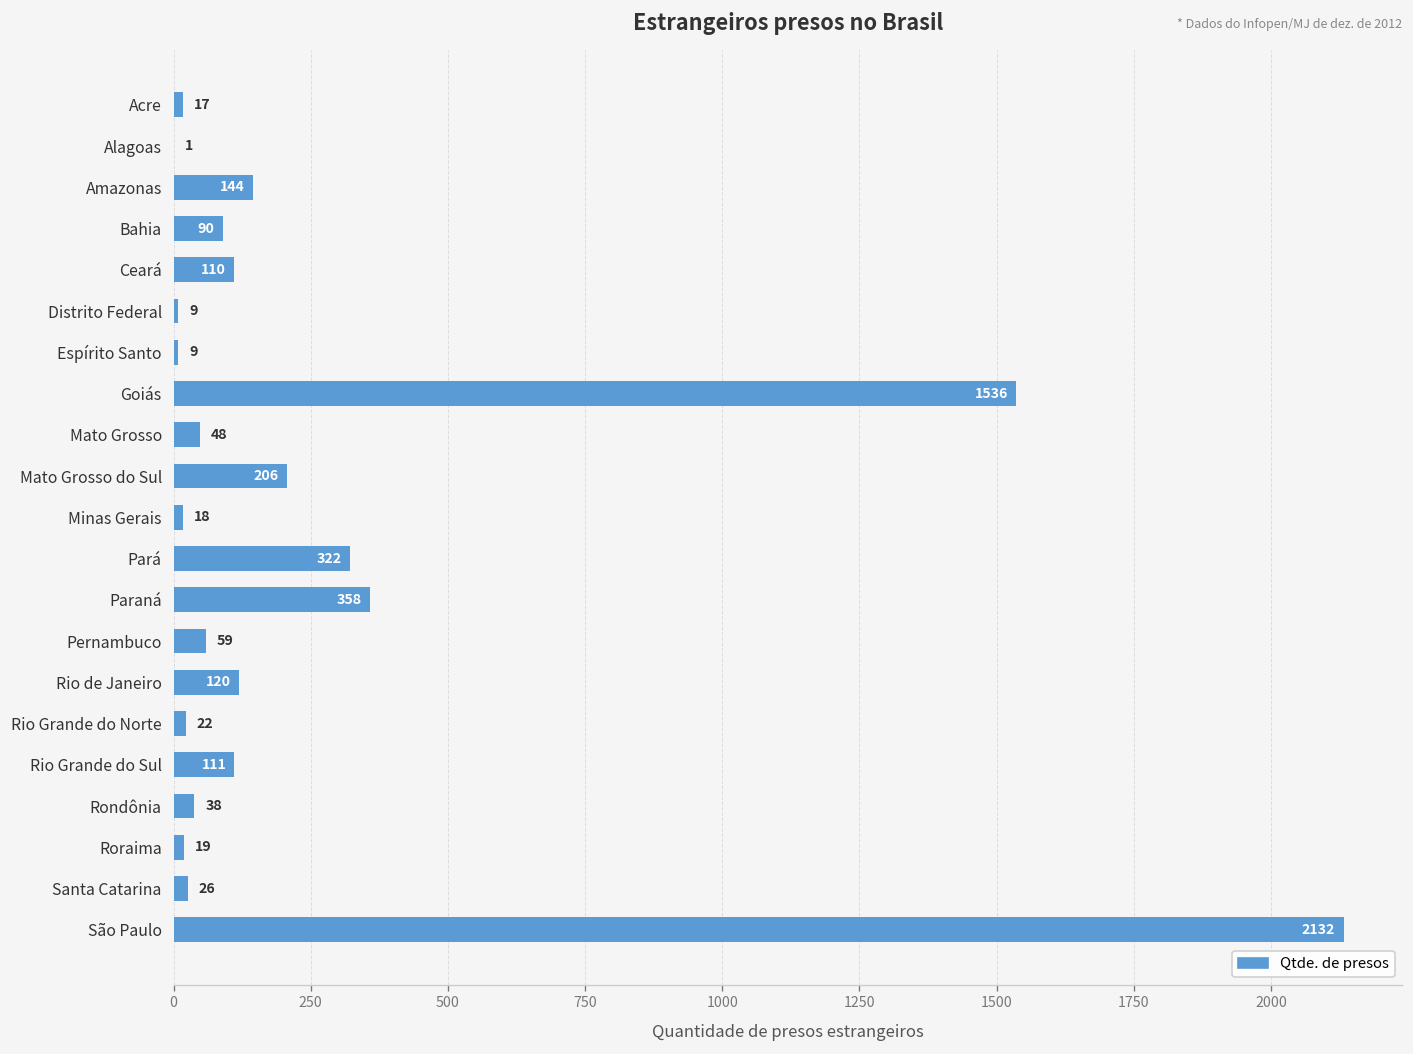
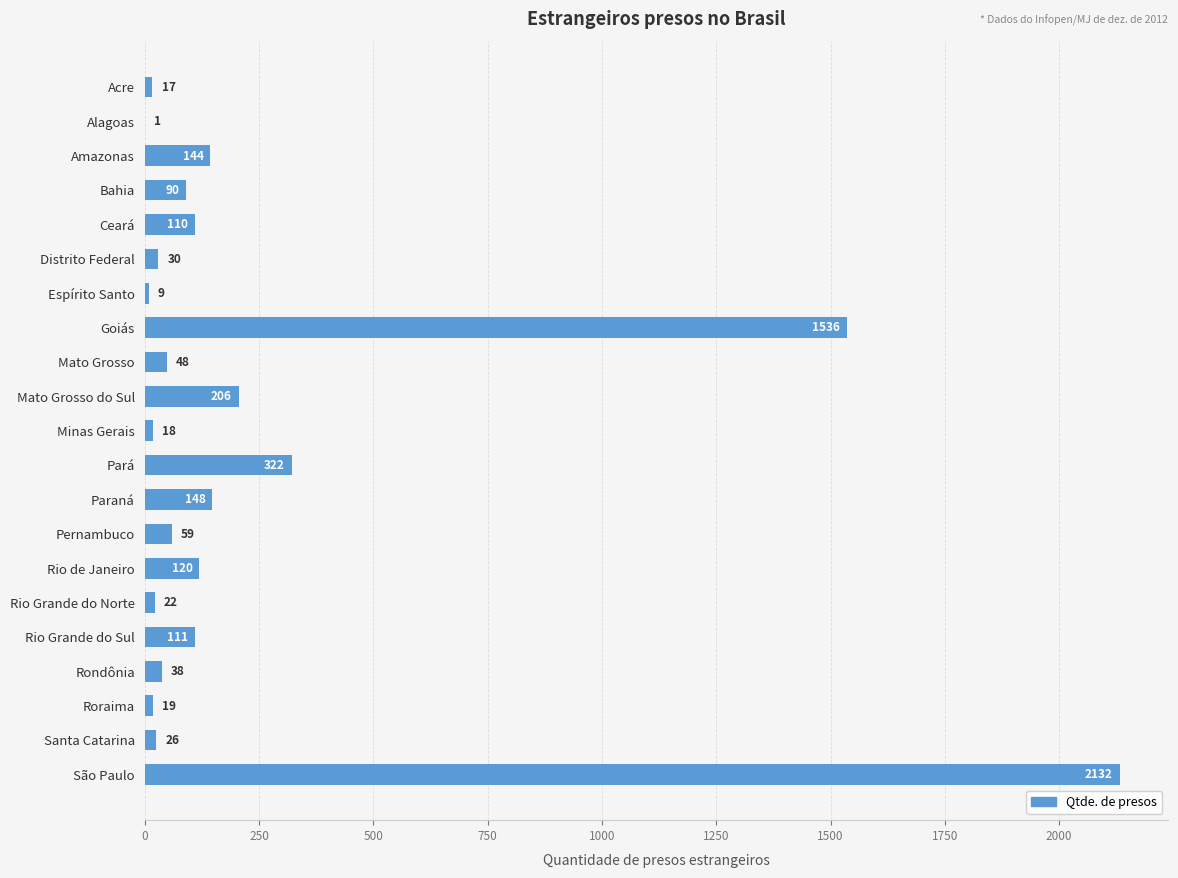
  {
    "Acre": 17,
    "Alagoas": 1,
    "Amazonas": 144,
    "Bahia": 90,
    "Ceará": 110,
-   "Distrito Federal": 9,
+   "Distrito Federal": 30,
    "Espírito Santo": 9,
    "Goiás": 1536,
    "Mato Grosso": 48,
    "Mato Grosso do Sul": 206,
    "Minas Gerais": 18,
    "Pará": 322,
-   "Paraná": 358,
+   "Paraná": 148,
    "Pernambuco": 59,
    "Rio de Janeiro": 120,
    "Rio Grande do Norte": 22,
    "Rio Grande do Sul": 111,
    "Rondônia": 38,
    "Roraima": 19,
    "Santa Catarina": 26,
    "São Paulo": 2132
  }
